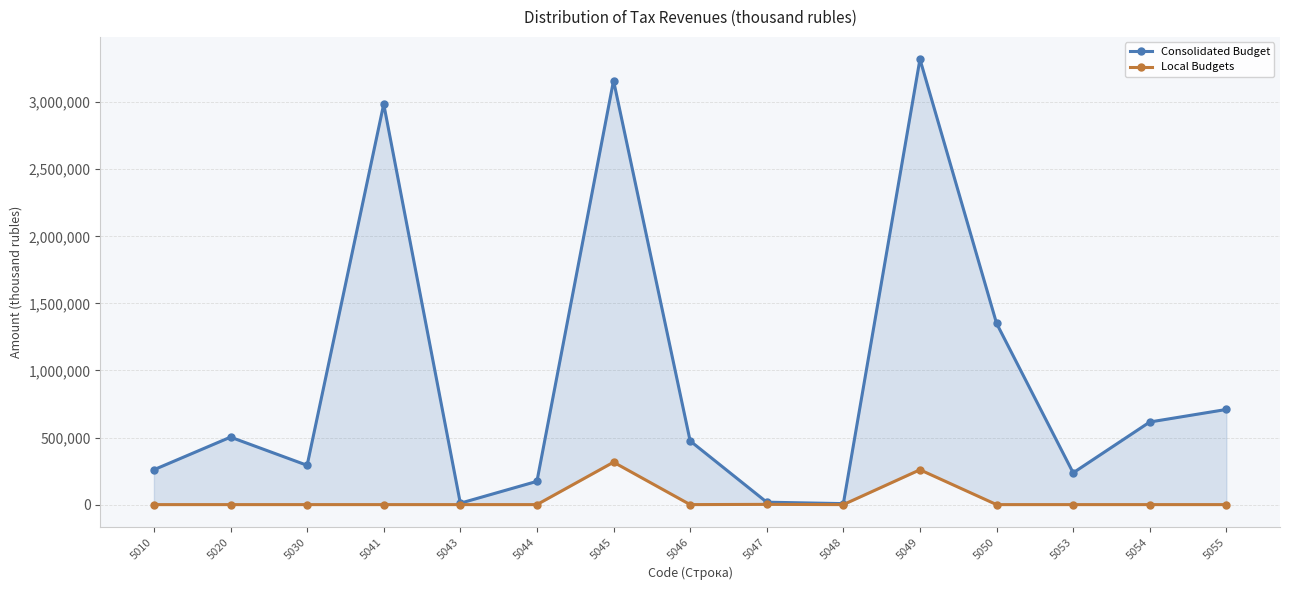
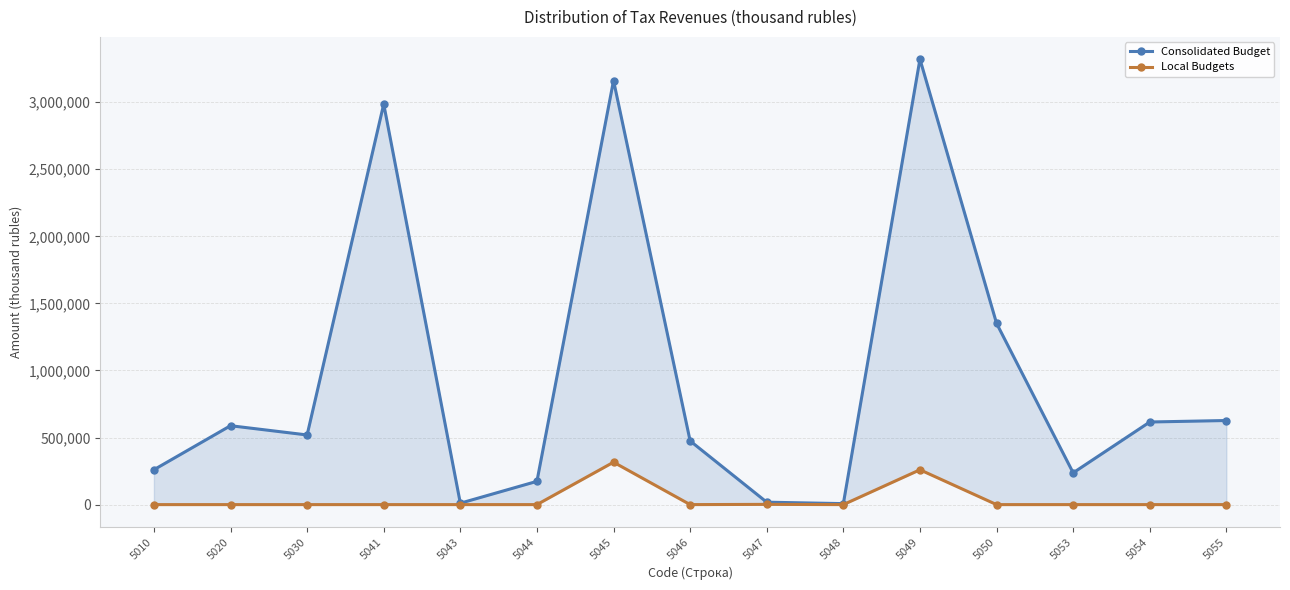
  {
    "Consolidated Budget": {
      "5010": "260,000",
-     "5020": "500,000",
-     "5030": "290,000",
+     "5020": "590,000",
+     "5030": "520,000",
      "5041": "2,990,000",
      "5044": "170,000",
      "5045": "3,160,000",
      "5046": "470,000",
      "5049": "3,320,000",
      "5050": "1,350,000",
      "5053": "240,000",
      "5054": "620,000",
-     "5055": "710,000"
+     "5055": "630,000"
    },
    "Local Budgets": {
      "5010": "0",
      "5020": "0",
      "5030": "0",
      "5041": "0",
      "5044": "0",
      "5045": "320,000",
      "5046": "0",
      "5049": "260,000",
      "5050": "0",
      "5053": "0",
      "5054": "0",
      "5055": "0"
    }
  }
